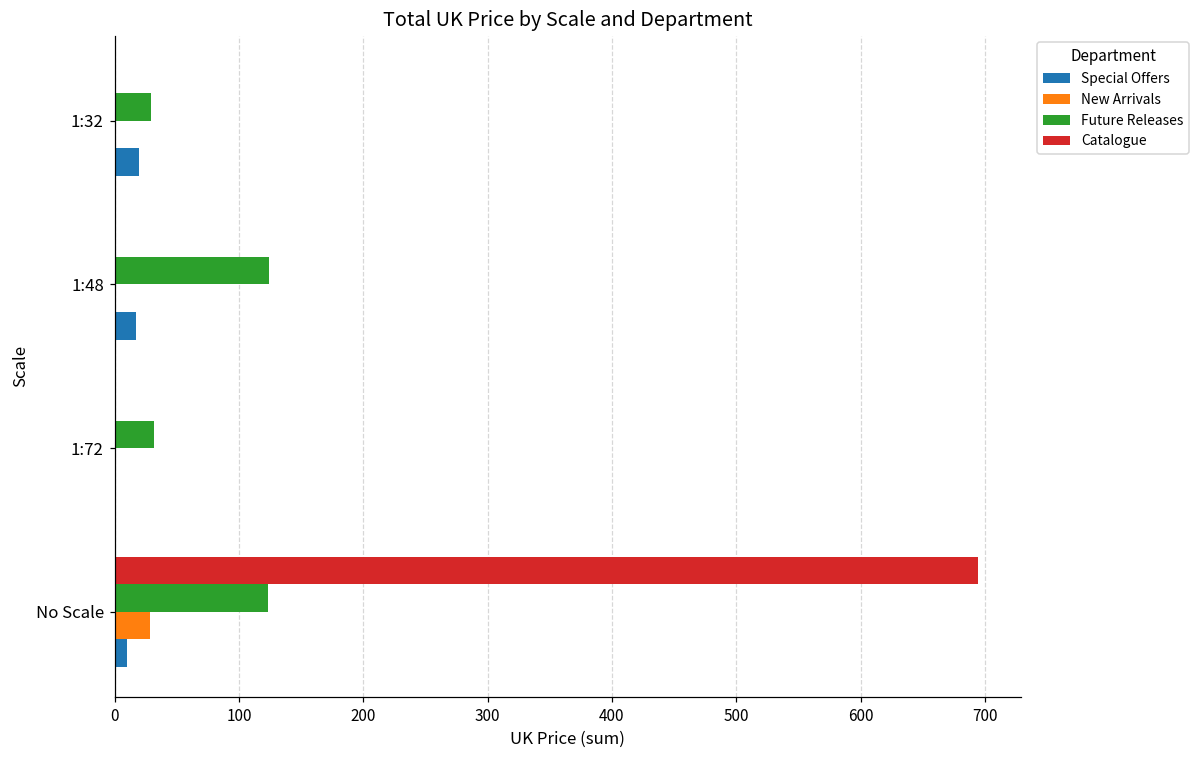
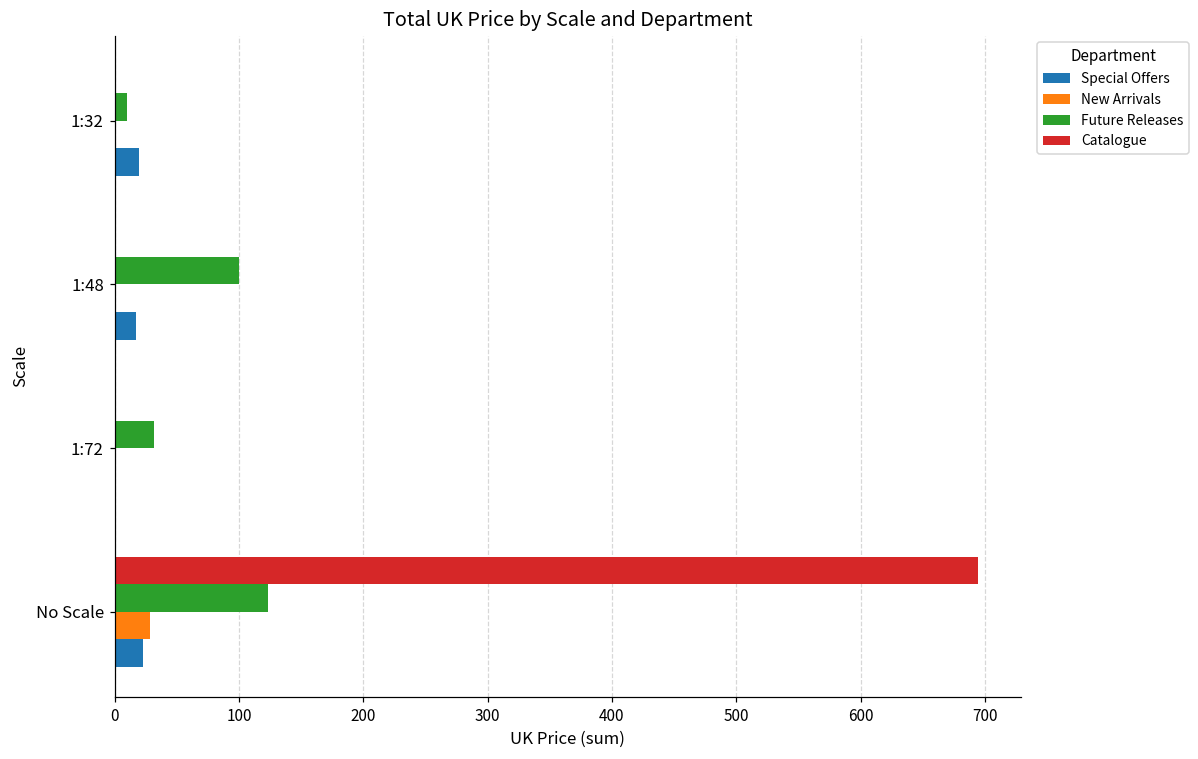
  {
    "Special Offers": {
      "1:32": 20,
      "1:48": 17,
      "1:72": 0,
-     "No Scale": 10
+     "No Scale": 23
    },
    "New Arrivals": {
      "1:32": 0,
      "1:48": 0,
      "1:72": 0,
      "No Scale": 28
    },
    "Future Releases": {
-     "1:32": 29,
-     "1:48": 124,
+     "1:32": 10,
+     "1:48": 100,
      "1:72": 32,
      "No Scale": 123
    },
    "Catalogue": {
      "1:32": 0,
      "1:48": 0,
      "1:72": 0,
      "No Scale": 694
    }
  }
